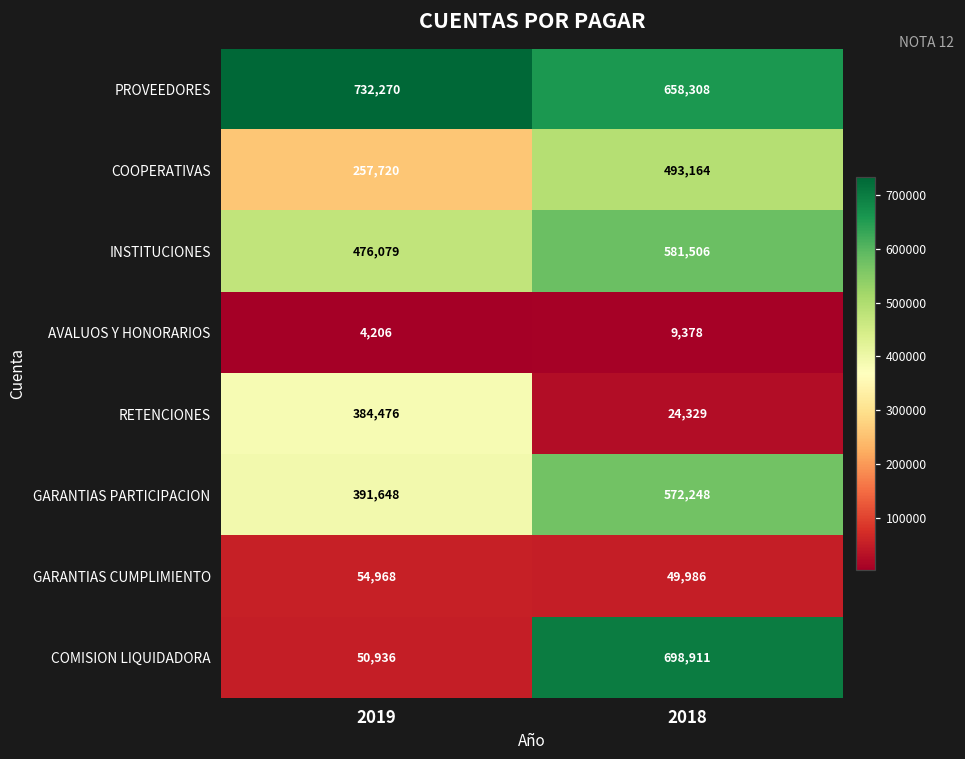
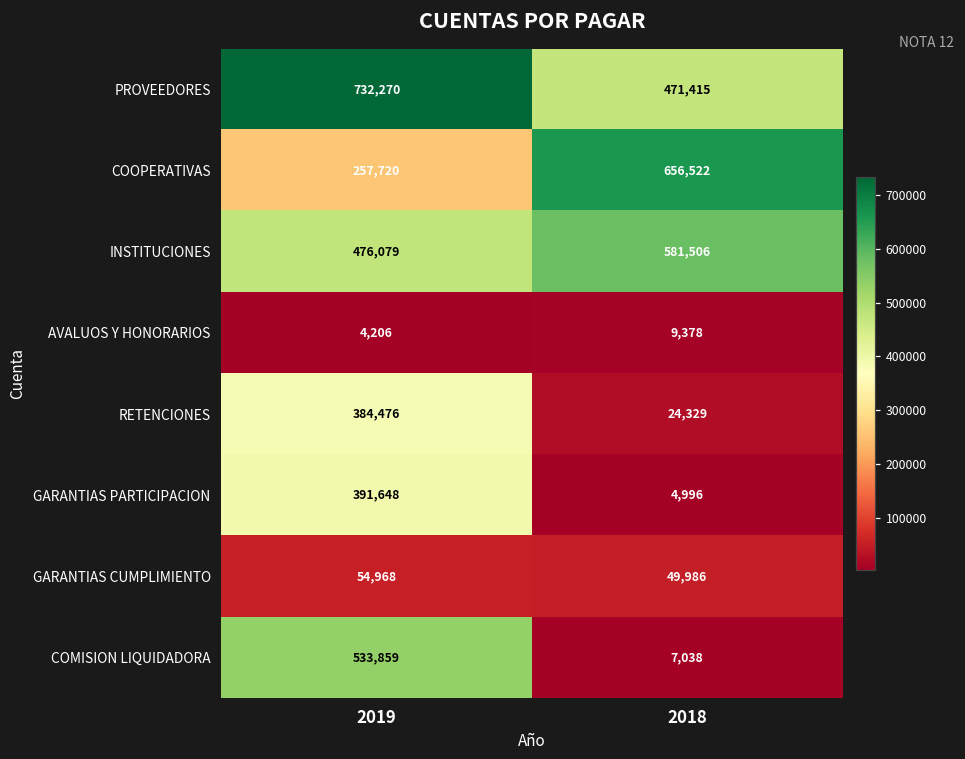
  {
    "PROVEEDORES": {
      "2019": "732,270",
-     "2018": "658,308"
+     "2018": "471,415"
    },
    "COOPERATIVAS": {
      "2019": "257,720",
-     "2018": "493,164"
+     "2018": "656,522"
    },
    "INSTITUCIONES": {
      "2019": "476,079",
      "2018": "581,506"
    },
    "AVALUOS Y HONORARIOS": {
      "2019": "4,206",
      "2018": "9,378"
    },
    "RETENCIONES": {
      "2019": "384,476",
      "2018": "24,329"
    },
    "GARANTIAS PARTICIPACION": {
      "2019": "391,648",
-     "2018": "572,248"
+     "2018": "4,996"
    },
    "GARANTIAS CUMPLIMIENTO": {
      "2019": "54,968",
      "2018": "49,986"
    },
    "COMISION LIQUIDADORA": {
-     "2019": "50,936",
-     "2018": "698,911"
+     "2019": "533,859",
+     "2018": "7,038"
    }
  }
